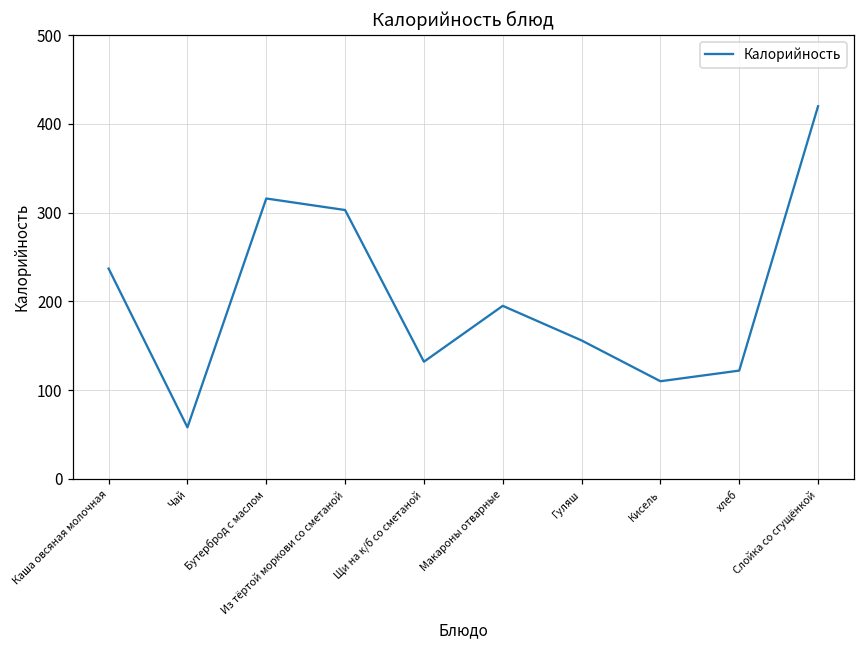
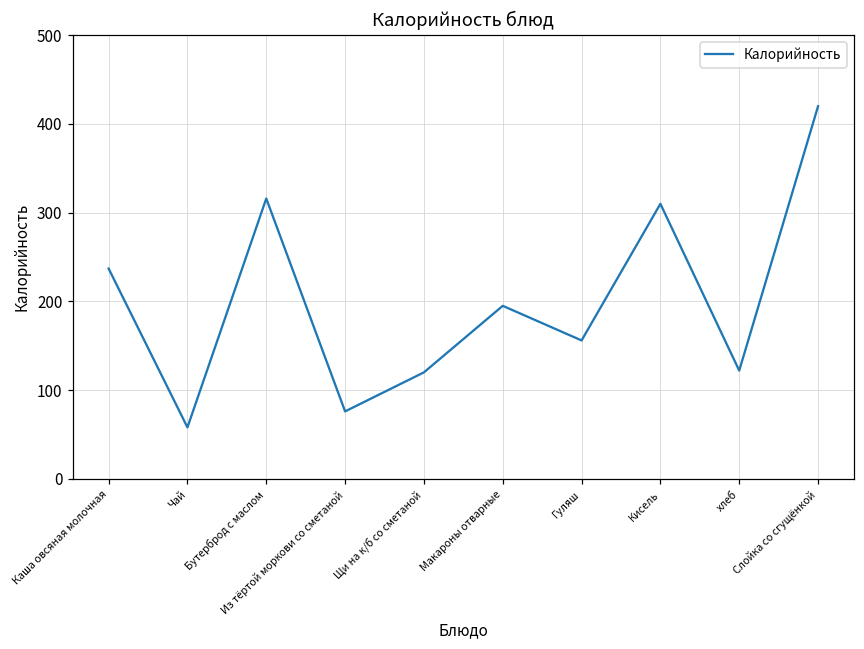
  {
    "Каша овсяная молочная": 240,
    "Чай": 60,
    "Бутерброд с маслом": 320,
-   "Из тёртой моркови со сметаной": 300,
-   "Щи на к/б со сметаной": 130,
+   "Из тёртой моркови со сметаной": 80,
+   "Щи на к/б со сметаной": 120,
    "Макароны отварные": 200,
    "Гуляш": 160,
-   "Кисель": 110,
+   "Кисель": 310,
    "хлеб": 120,
    "Слойка со сгущёнкой": 420
  }
